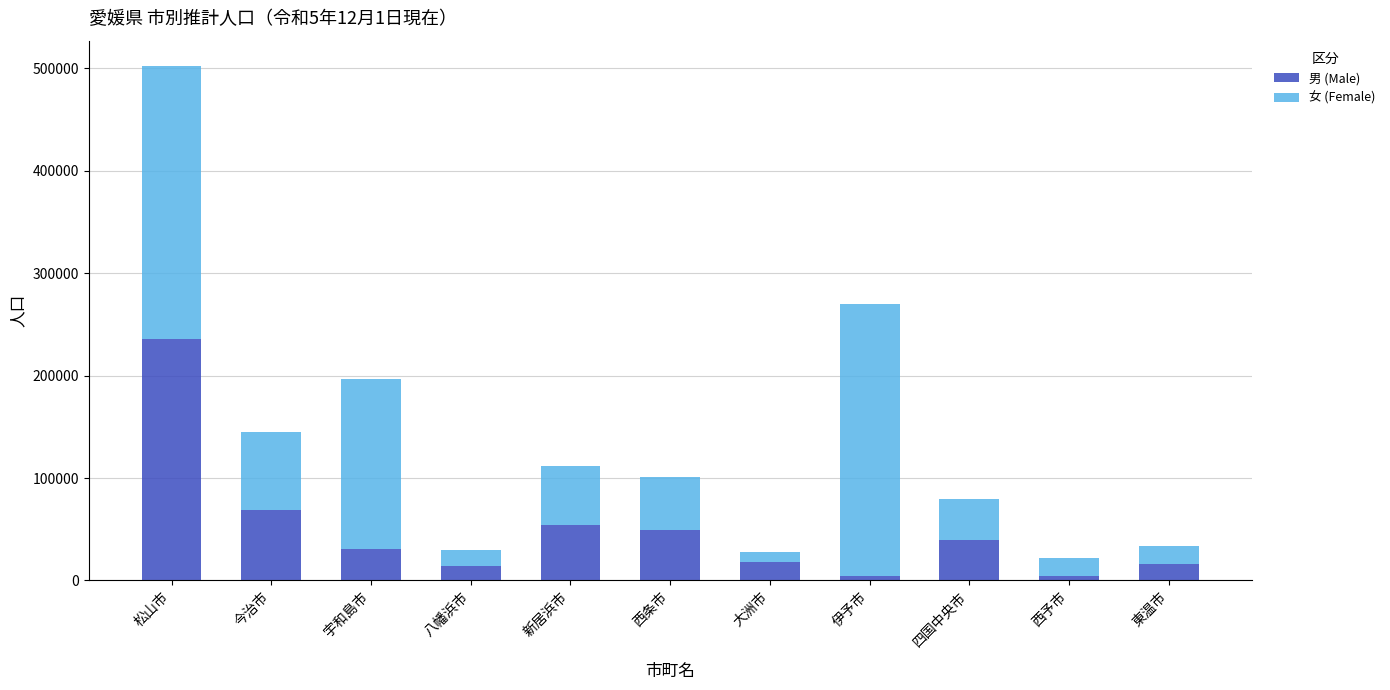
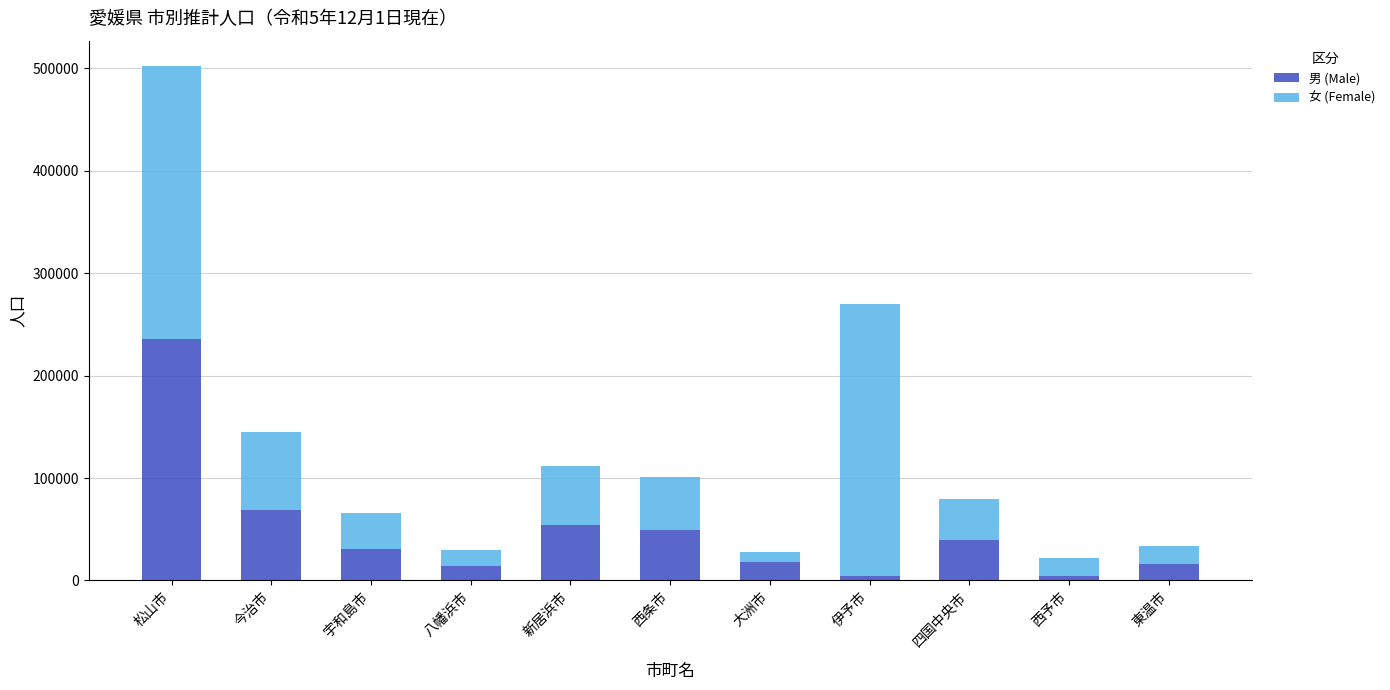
  {
    "男 (Male)": {
      "松山市": 236000,
      "今治市": 69000,
      "宇和島市": 31000,
      "八幡浜市": 14000,
      "新居浜市": 54000,
      "西条市": 49000,
      "大洲市": 18000,
      "伊予市": 5000,
      "四国中央市": 39000,
      "西予市": 5000,
      "東温市": 16000
    },
    "女 (Female)": {
      "松山市": 266000,
      "今治市": 76000,
-     "宇和島市": 166000,
+     "宇和島市": 35000,
      "八幡浜市": 16000,
      "新居浜市": 58000,
      "西条市": 52000,
      "大洲市": 9000,
      "伊予市": 266000,
      "四国中央市": 40000,
      "西予市": 18000,
      "東温市": 18000
    }
  }
